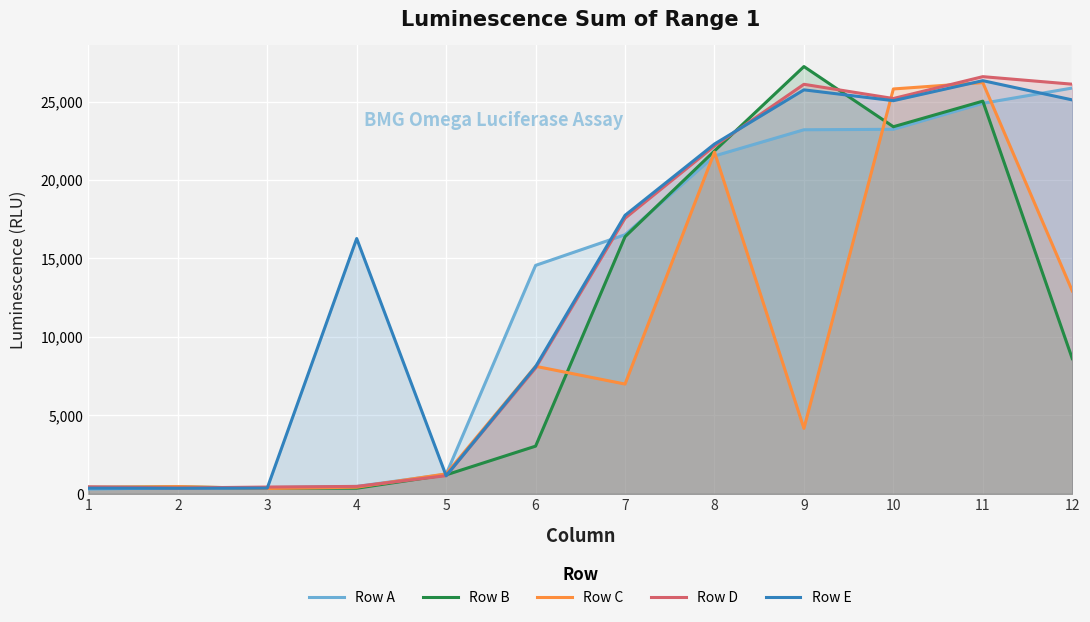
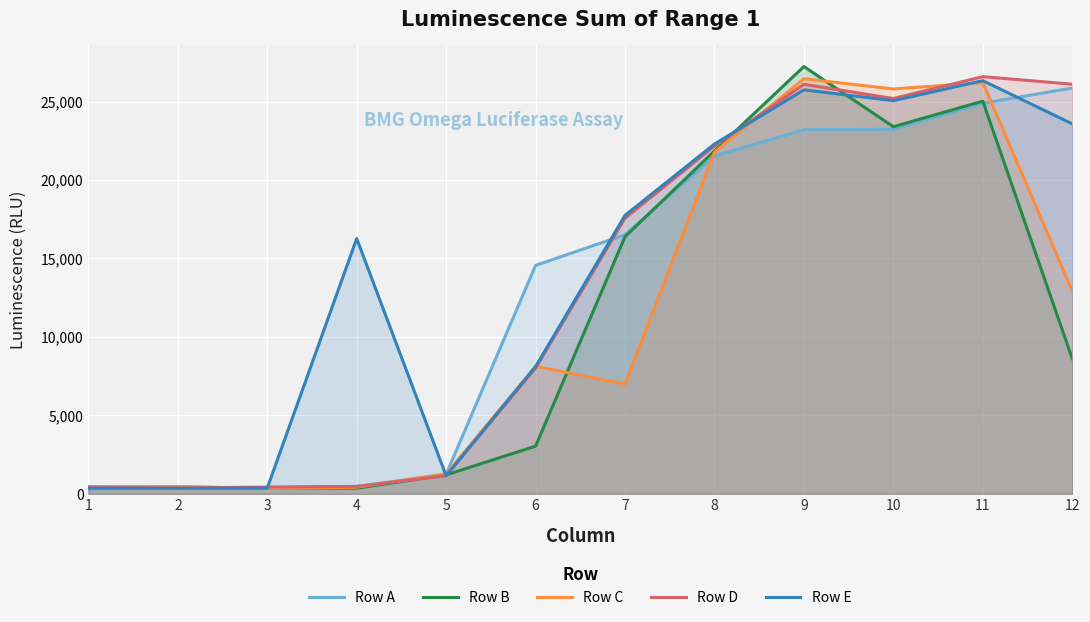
  {
    "Row A": {
      "6": "14,600",
      "8": "21,500",
      "9": "23,200",
      "10": "23,200",
      "12": "25,900"
    },
    "Row B": {
      "6": "3,000",
      "9": "27,200",
      "10": "23,400",
      "12": "8,600"
    },
    "Row C": {
      "7": "7,000",
-     "9": "4,200",
+     "9": "26,500",
      "10": "25,800",
      "12": "12,900"
    },
    "Row D": {
      "7": "17,600",
      "9": "26,100",
      "11": "26,600",
      "12": "26,100"
    },
    "Row E": {
      "4": "16,300",
      "7": "17,800",
      "9": "25,700",
-     "12": "25,100"
+     "12": "23,600"
    }
  }
